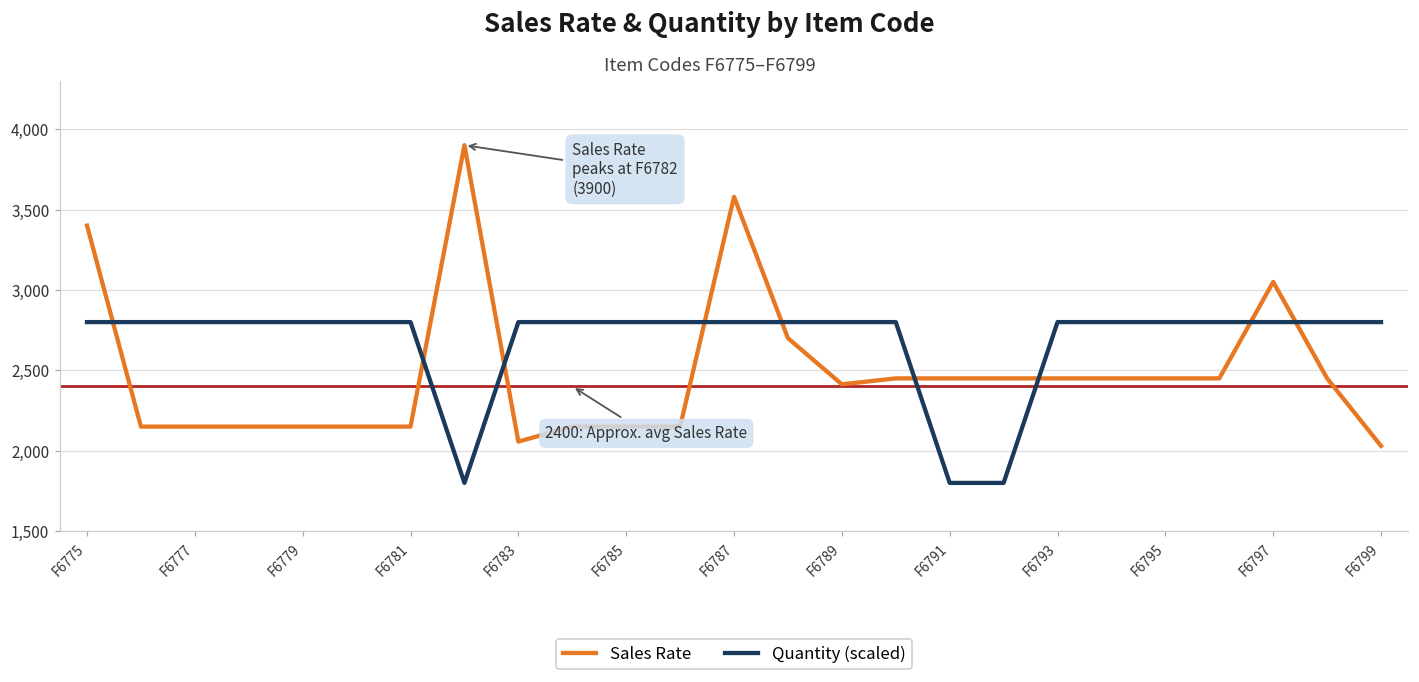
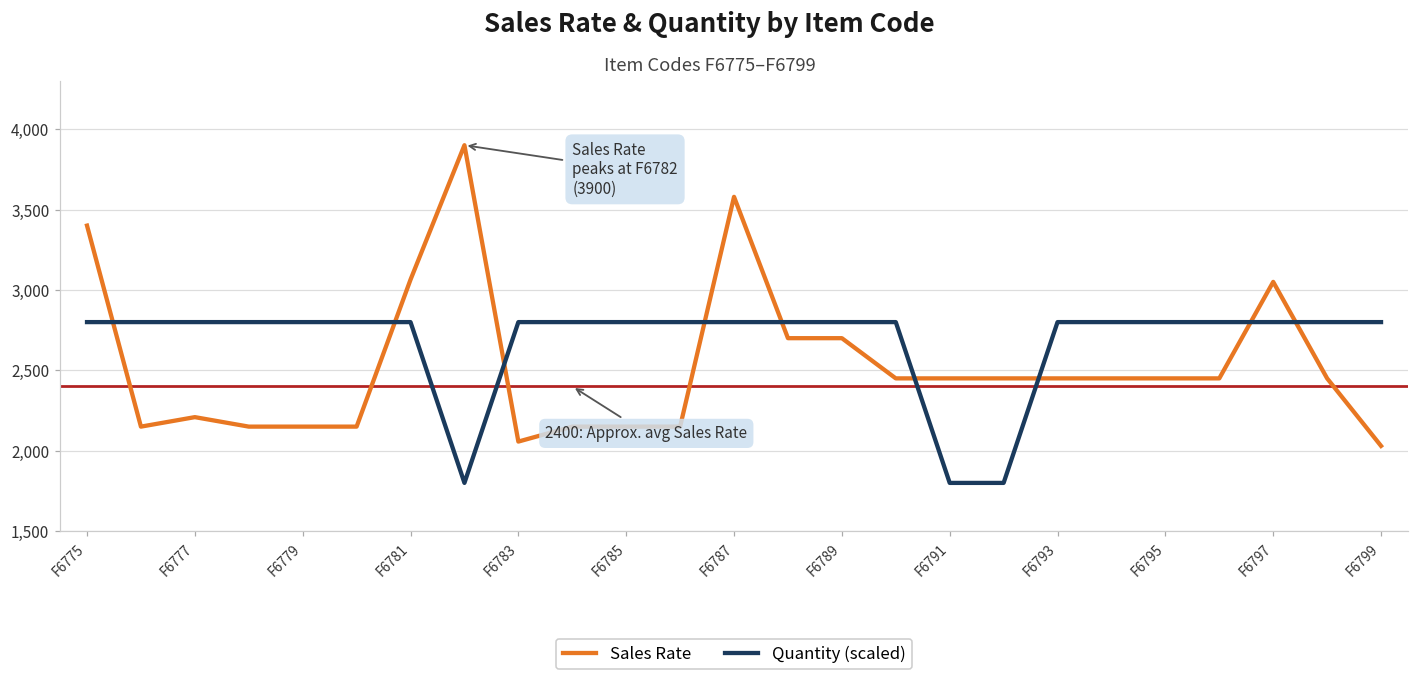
  {
    "Sales Rate": {
      "F6775": "3,400",
-     "F6777": "2,150",
+     "F6777": "2,210",
      "F6779": "2,150",
-     "F6781": "2,150",
+     "F6781": "3,060",
      "F6783": "2,060",
      "F6787": "3,580",
-     "F6789": "2,410",
+     "F6789": "2,700",
      "F6791": "2,450",
      "F6793": "2,450",
      "F6795": "2,450",
      "F6797": "3,050",
      "F6799": "2,030"
    },
    "Quantity (scaled)": {
      "F6775": "2,800",
      "F6777": "2,800",
      "F6779": "2,800",
      "F6781": "2,800",
      "F6783": "2,800",
      "F6785": "2,800",
      "F6787": "2,800",
      "F6789": "2,800",
      "F6791": "1,800",
      "F6793": "2,800",
      "F6795": "2,800",
      "F6797": "2,800",
      "F6799": "2,800"
    }
  }
